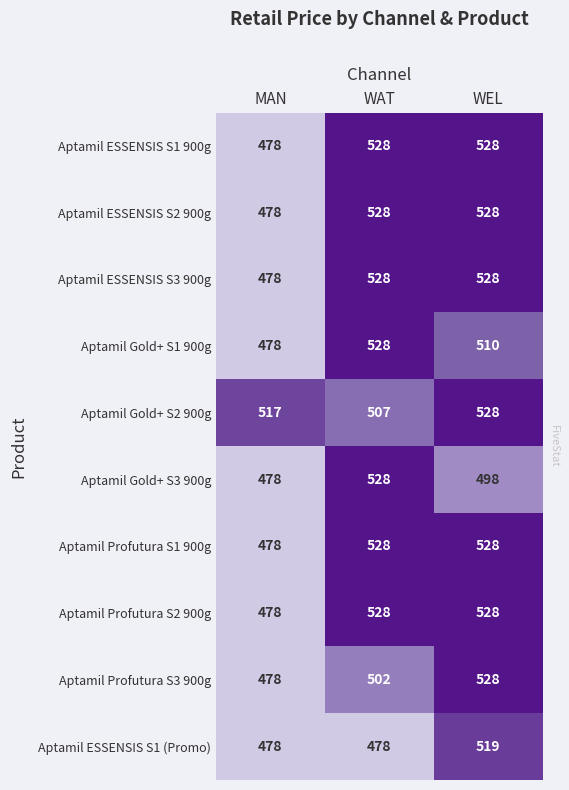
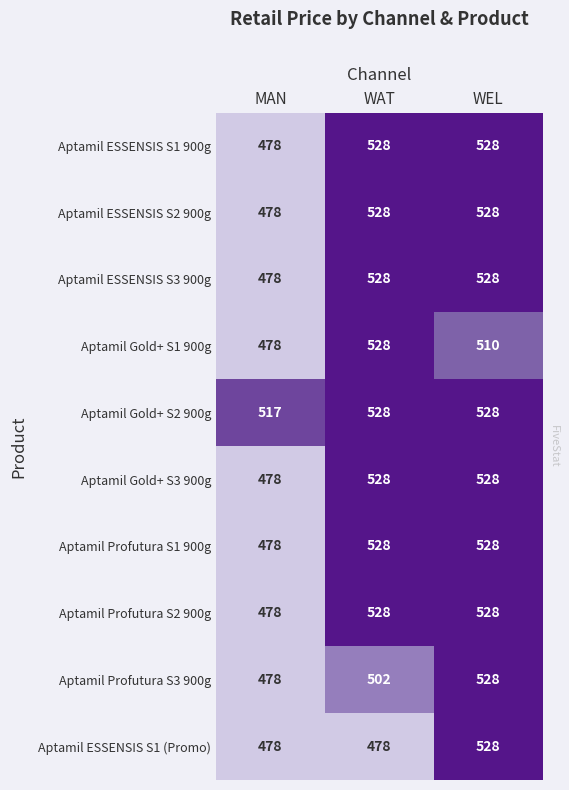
  {
    "Aptamil ESSENSIS S1 900g": {
      "MAN": 478,
      "WAT": 528,
      "WEL": 528
    },
    "Aptamil ESSENSIS S2 900g": {
      "MAN": 478,
      "WAT": 528,
      "WEL": 528
    },
    "Aptamil ESSENSIS S3 900g": {
      "MAN": 478,
      "WAT": 528,
      "WEL": 528
    },
    "Aptamil Gold+ S1 900g": {
      "MAN": 478,
      "WAT": 528,
      "WEL": 510
    },
    "Aptamil Gold+ S2 900g": {
      "MAN": 517,
-     "WAT": 507,
+     "WAT": 528,
      "WEL": 528
    },
    "Aptamil Gold+ S3 900g": {
      "MAN": 478,
      "WAT": 528,
-     "WEL": 498
+     "WEL": 528
    },
    "Aptamil Profutura S1 900g": {
      "MAN": 478,
      "WAT": 528,
      "WEL": 528
    },
    "Aptamil Profutura S2 900g": {
      "MAN": 478,
      "WAT": 528,
      "WEL": 528
    },
    "Aptamil Profutura S3 900g": {
      "MAN": 478,
      "WAT": 502,
      "WEL": 528
    },
    "Aptamil ESSENSIS S1 (Promo)": {
      "MAN": 478,
      "WAT": 478,
-     "WEL": 519
+     "WEL": 528
    }
  }
